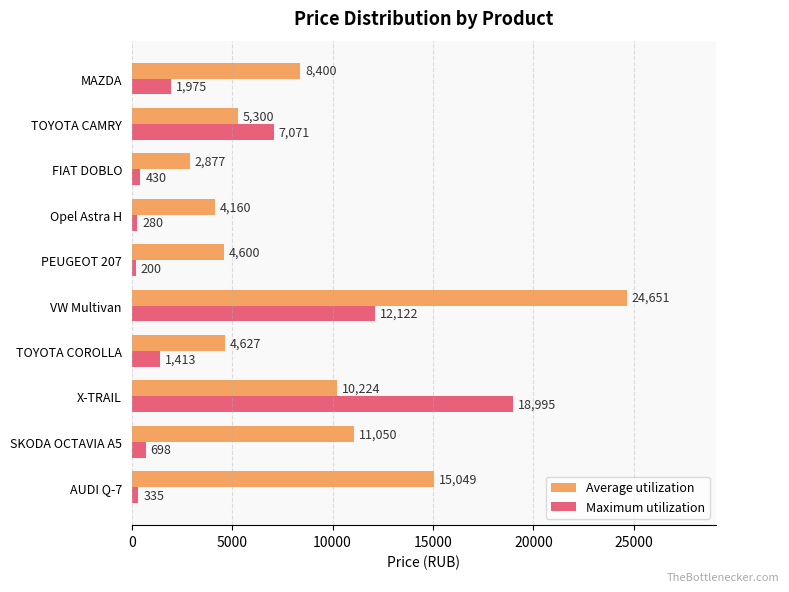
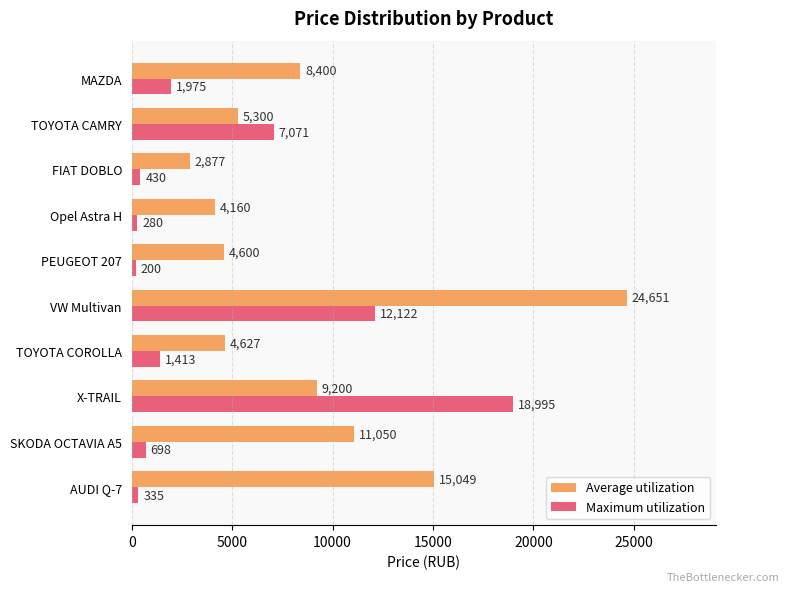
  {
    "Average utilization": {
      "MAZDA": "8,400",
      "TOYOTA CAMRY": "5,300",
      "FIAT DOBLO": "2,877",
      "Opel Astra H": "4,160",
      "PEUGEOT 207": "4,600",
      "VW Multivan": "24,651",
      "TOYOTA COROLLA": "4,627",
-     "X-TRAIL": "10,224",
+     "X-TRAIL": "9,200",
      "SKODA OCTAVIA A5": "11,050",
      "AUDI Q-7": "15,049"
    },
    "Maximum utilization": {
      "MAZDA": "1,975",
      "TOYOTA CAMRY": "7,071",
      "FIAT DOBLO": "430",
      "Opel Astra H": "280",
      "PEUGEOT 207": "200",
      "VW Multivan": "12,122",
      "TOYOTA COROLLA": "1,413",
      "X-TRAIL": "18,995",
      "SKODA OCTAVIA A5": "698",
      "AUDI Q-7": "335"
    }
  }
